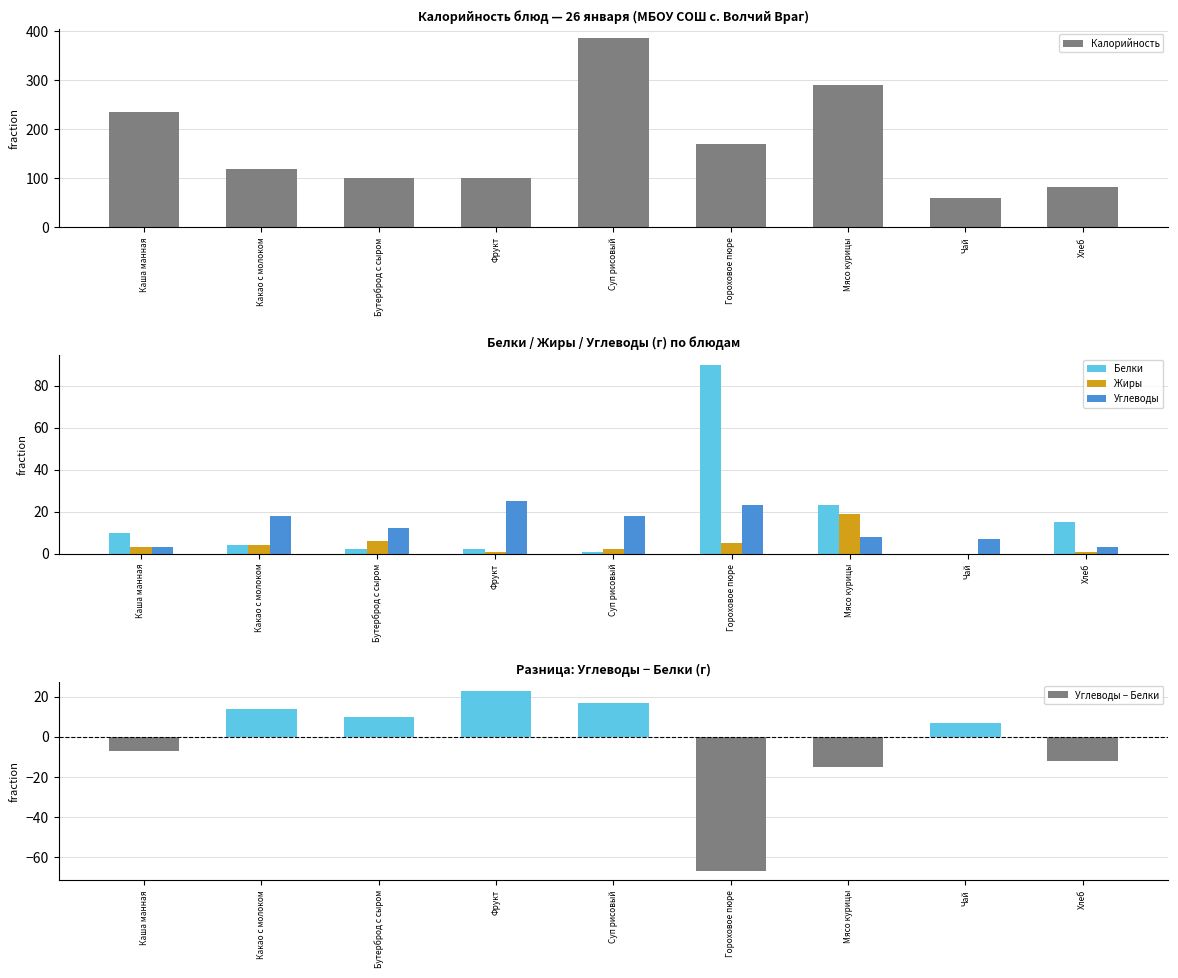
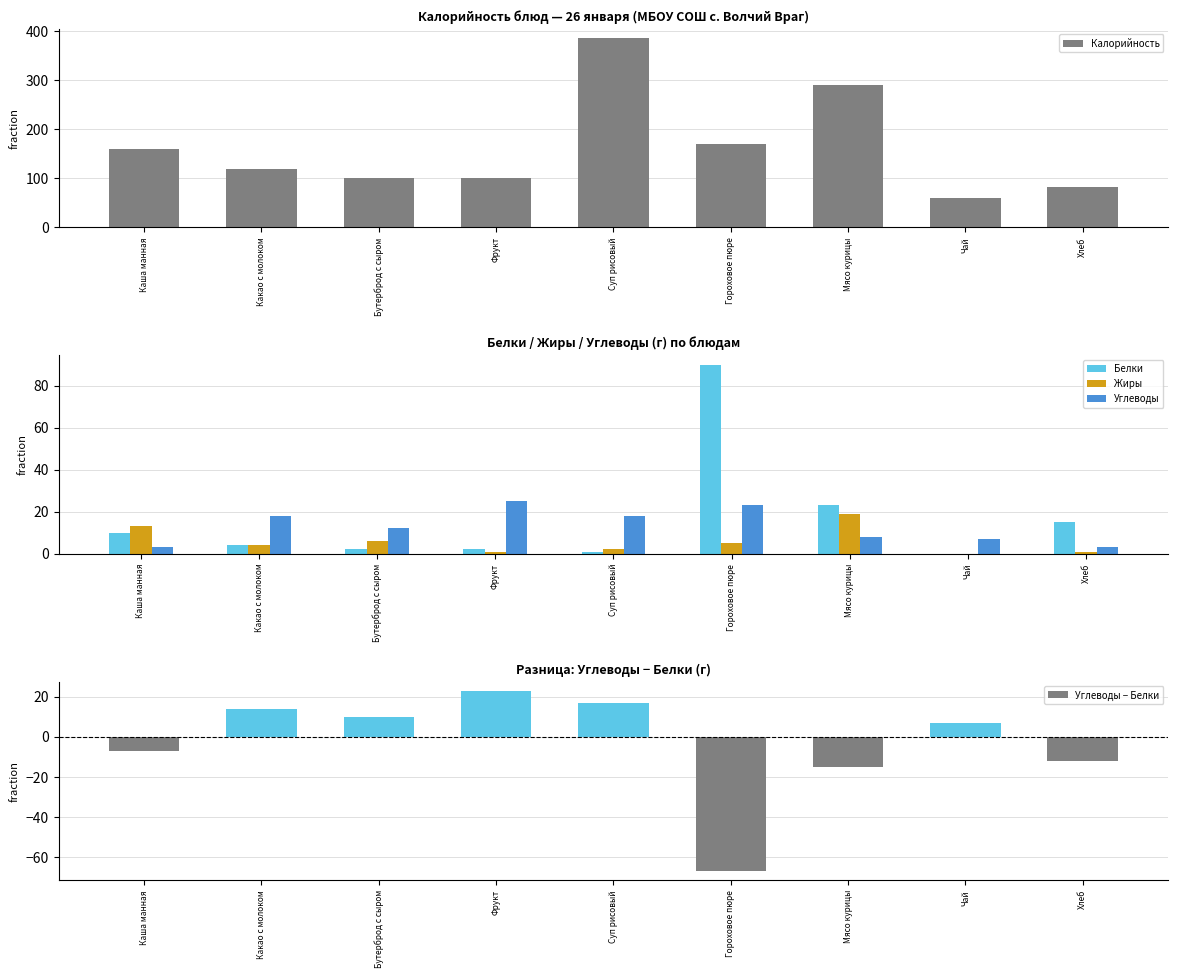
  {
    "Калорийность блюд — 26 января (МБОУ СОШ с. Волчий Враг)": {
-     "Каша манная": 240,
+     "Каша манная": 160,
      "Какао с молоком": 120,
      "Бутерброд с сыром": 100,
      "Фрукт": 100,
      "Суп рисовый": 390,
      "Гороховое пюре": 170,
      "Мясо курицы": 290,
      "Чай": 60,
      "Хлеб": 80
    },
    "Белки / Жиры / Углеводы (г) по блюдам": {
      "Белки": {
        "Каша манная": 10,
        "Какао с молоком": 4,
        "Бутерброд с сыром": 2,
        "Фрукт": 2,
        "Гороховое пюре": 90,
        "Мясо курицы": 23,
        "Чай": 0,
        "Хлеб": 15
      },
      "Жиры": {
-       "Каша манная": 3,
+       "Каша манная": 13,
        "Какао с молоком": 4,
        "Бутерброд с сыром": 6,
        "Суп рисовый": 2,
        "Гороховое пюре": 5,
        "Мясо курицы": 19,
        "Чай": 0
      },
      "Углеводы": {
        "Каша манная": 3,
        "Какао с молоком": 18,
        "Бутерброд с сыром": 12,
        "Фрукт": 25,
        "Суп рисовый": 18,
        "Гороховое пюре": 23,
        "Мясо курицы": 8,
        "Чай": 7,
        "Хлеб": 3
      }
    },
    "Разница: Углеводы − Белки (г)": {
      "Каша манная": -7,
      "Какао с молоком": 14,
      "Бутерброд с сыром": 10,
      "Фрукт": 23,
      "Суп рисовый": 17,
      "Гороховое пюре": -67,
      "Мясо курицы": -15,
      "Чай": 7,
      "Хлеб": -12
    }
  }
